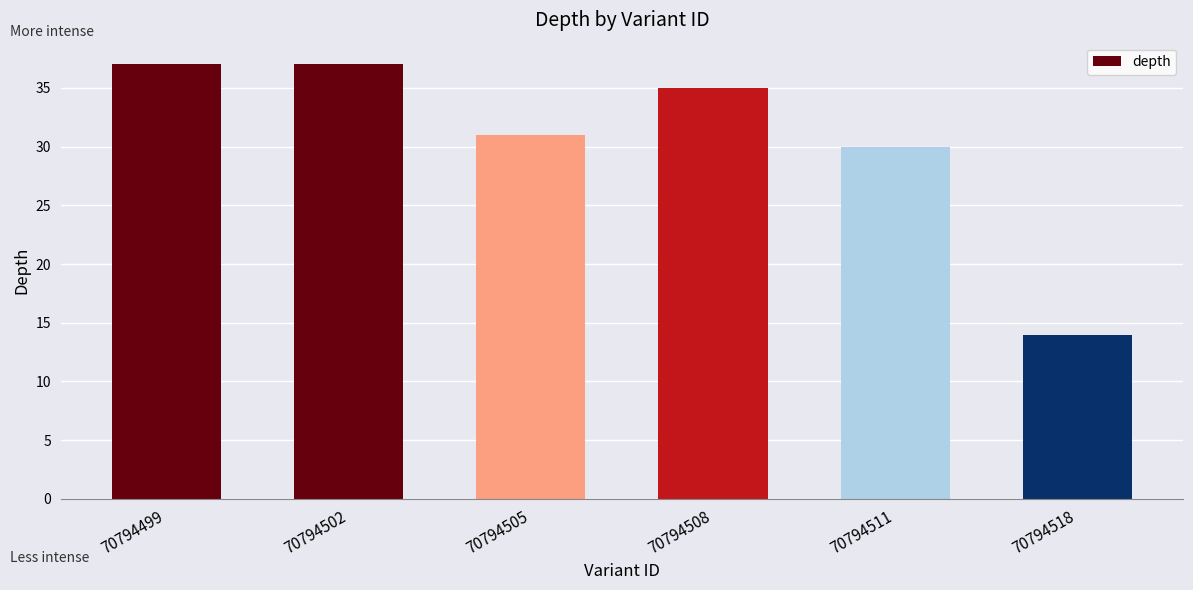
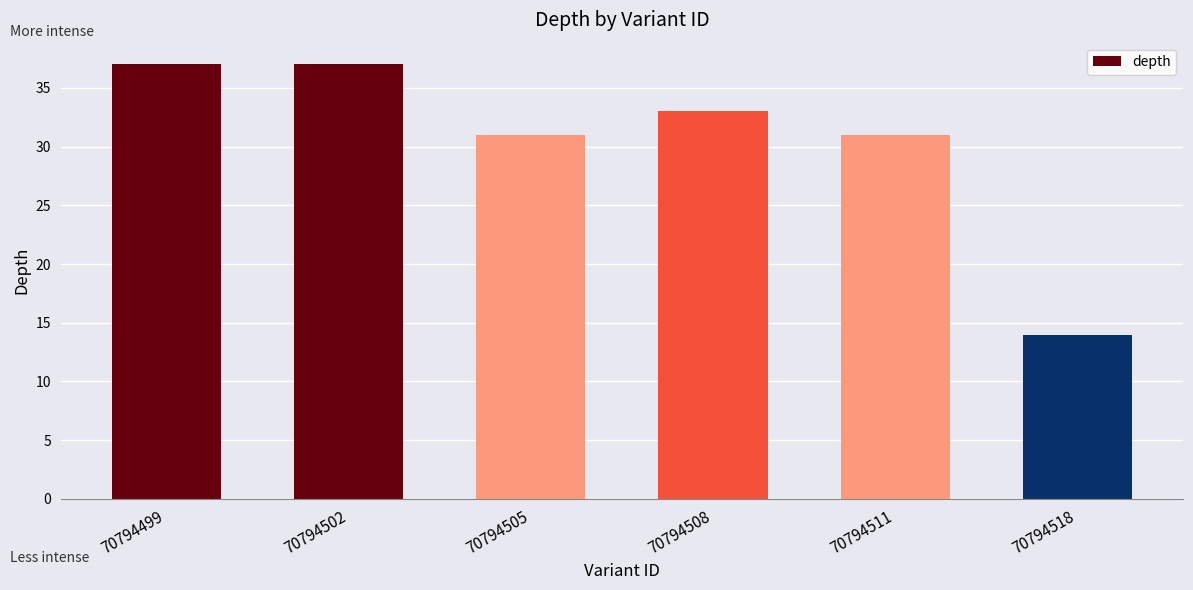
  {
    "70794499": 37,
    "70794502": 37,
    "70794505": 31,
-   "70794508": 35,
-   "70794511": 30,
+   "70794508": 33,
+   "70794511": 31,
    "70794518": 14
  }
